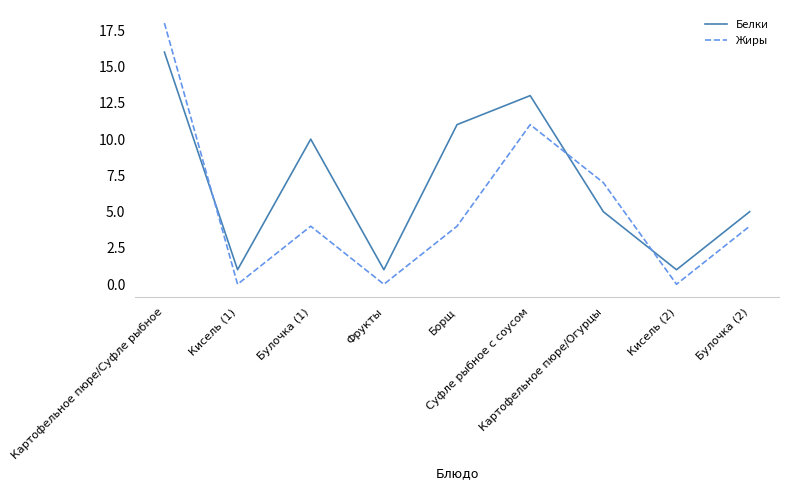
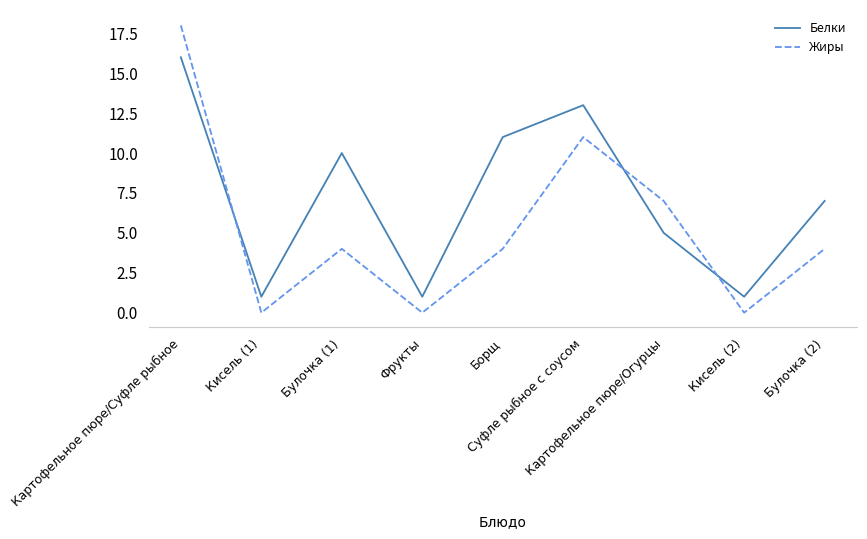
  {
    "Белки": {
      "Картофельное пюре/Суфле рыбное": 16,
      "Кисель (1)": 1,
      "Булочка (1)": 10,
      "Фрукты": 1,
      "Борщ": 11,
      "Суфле рыбное с соусом": 13,
      "Картофельное пюре/Огурцы": 5,
      "Кисель (2)": 1,
-     "Булочка (2)": 5
+     "Булочка (2)": 7
    },
    "Жиры": {
      "Картофельное пюре/Суфле рыбное": 18,
      "Кисель (1)": 0,
      "Булочка (1)": 4,
      "Фрукты": 0,
      "Борщ": 4,
      "Суфле рыбное с соусом": 11,
      "Картофельное пюре/Огурцы": 7,
      "Кисель (2)": 0,
      "Булочка (2)": 4
    }
  }
